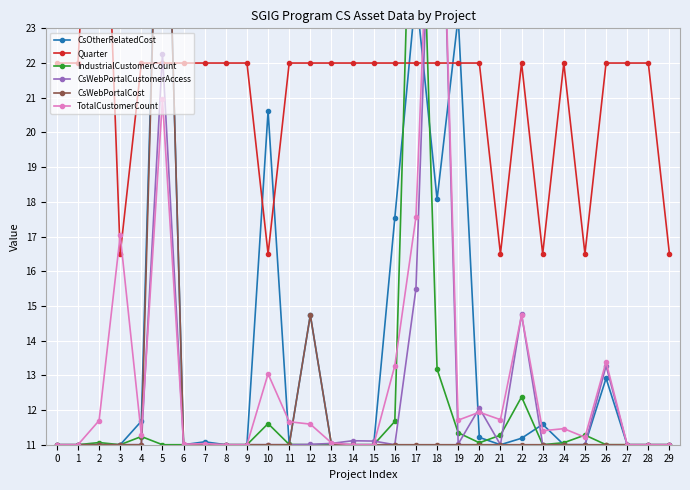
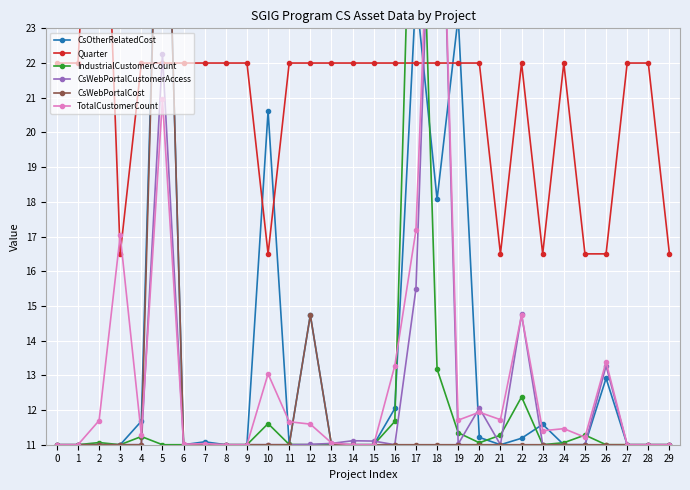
  {
    "CsOtherRelatedCost": {
      "4": 11.7,
      "10": 20.6,
-     "16": 17.5,
+     "16": 12.0,
      "18": 18.1,
      "20": 11.2,
      "22": 11.2,
      "23": 11.6,
      "26": 12.9
    },
    "Quarter": {
      "3": 16.5,
      "7": 22.0,
      "8": 22.0,
      "9": 22.0,
      "10": 16.5,
      "11": 22.0,
      "12": 22.0,
      "13": 22.0,
      "14": 22.0,
      "15": 22.0,
      "16": 22.0,
      "17": 22.0,
      "18": 22.0,
      "19": 22.0,
      "20": 22.0,
      "21": 16.5,
      "22": 22.0,
      "23": 16.5,
      "24": 22.0,
      "25": 16.5,
-     "26": 22.0,
+     "26": 16.5,
      "27": 22.0,
      "28": 22.0,
      "29": 16.5
    },
    "IndustrialCustomerCount": {
      "5": 11.0,
      "10": 11.6,
      "16": 11.7,
      "18": 13.2,
      "19": 11.3,
      "21": 11.3,
      "22": 12.4
    },
    "CsWebPortalCustomerAccess": {
      "14": 11.1,
      "15": 11.1,
      "17": 15.5,
      "20": 12.1,
      "26": 13.3
    },
    "CsWebPortalCost": {
      "17": 11.0,
      "18": 11.0,
      "22": 11.0
    },
    "TotalCustomerCount": {
      "2": 11.7,
      "3": 17.0,
      "10": 13.0,
      "11": 11.7,
      "12": 11.6,
      "16": 13.3,
-     "17": 17.6,
+     "17": 17.2,
      "19": 11.7,
      "20": 11.9,
      "21": 11.7,
      "23": 11.4,
      "24": 11.5,
      "26": 13.4
    }
  }
